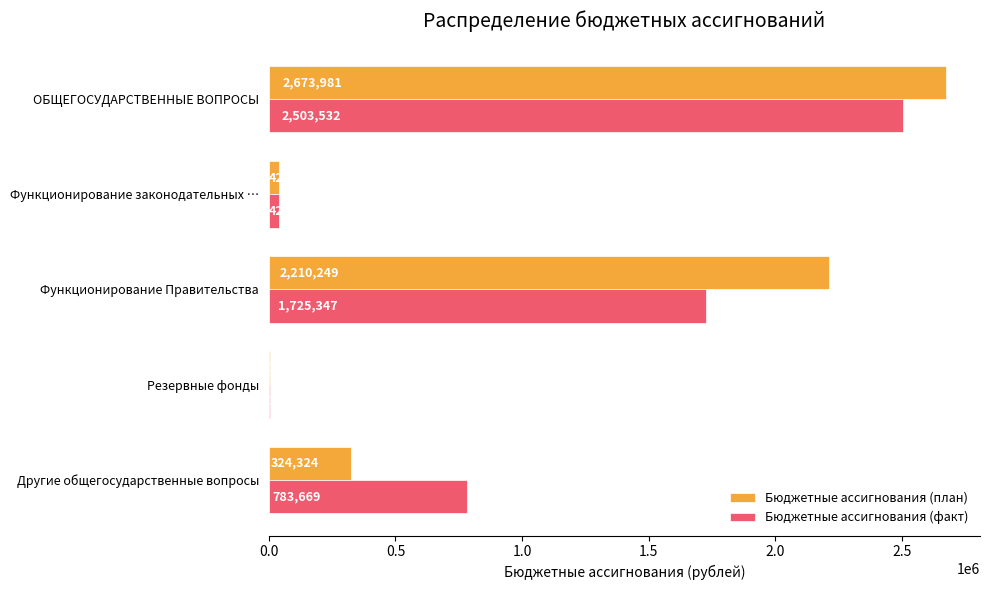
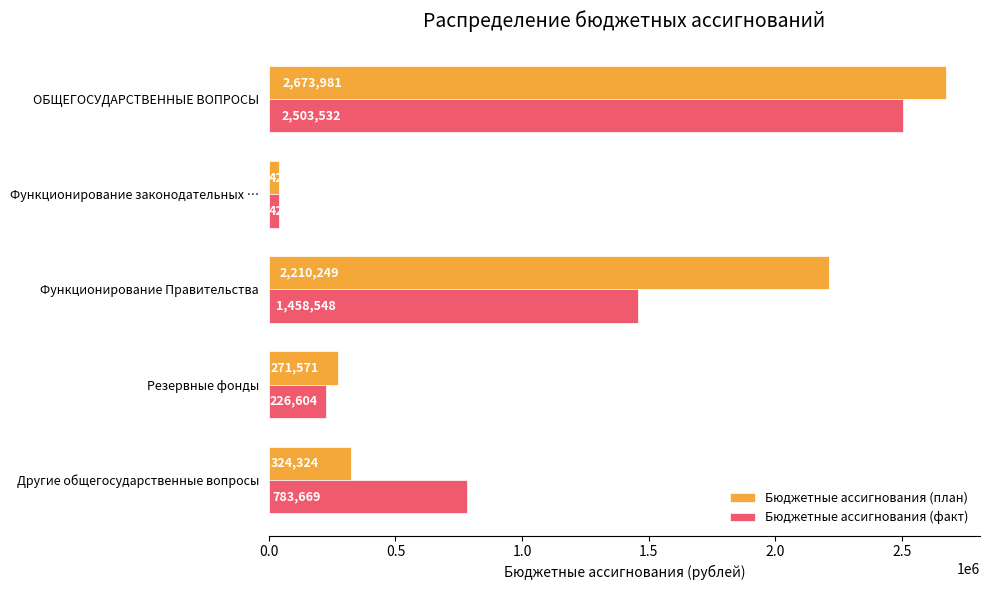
  {
    "Бюджетные ассигнования (план)": {
      "Функционирование законодательных …": "40000",
-     "Резервные фонды": "0"
+     "Резервные фонды": "270000"
    },
    "Бюджетные ассигнования (факт)": {
      "ОБЩЕГОСУДАРСТВЕННЫЕ ВОПРОСЫ": "2,503,532",
-     "Функционирование Правительства": "1,725,347",
-     "Резервные фонды": "0",
+     "Функционирование Правительства": "1,458,548",
+     "Резервные фонды": "230000",
      "Другие общегосударственные вопросы": "783,669"
    }
  }
